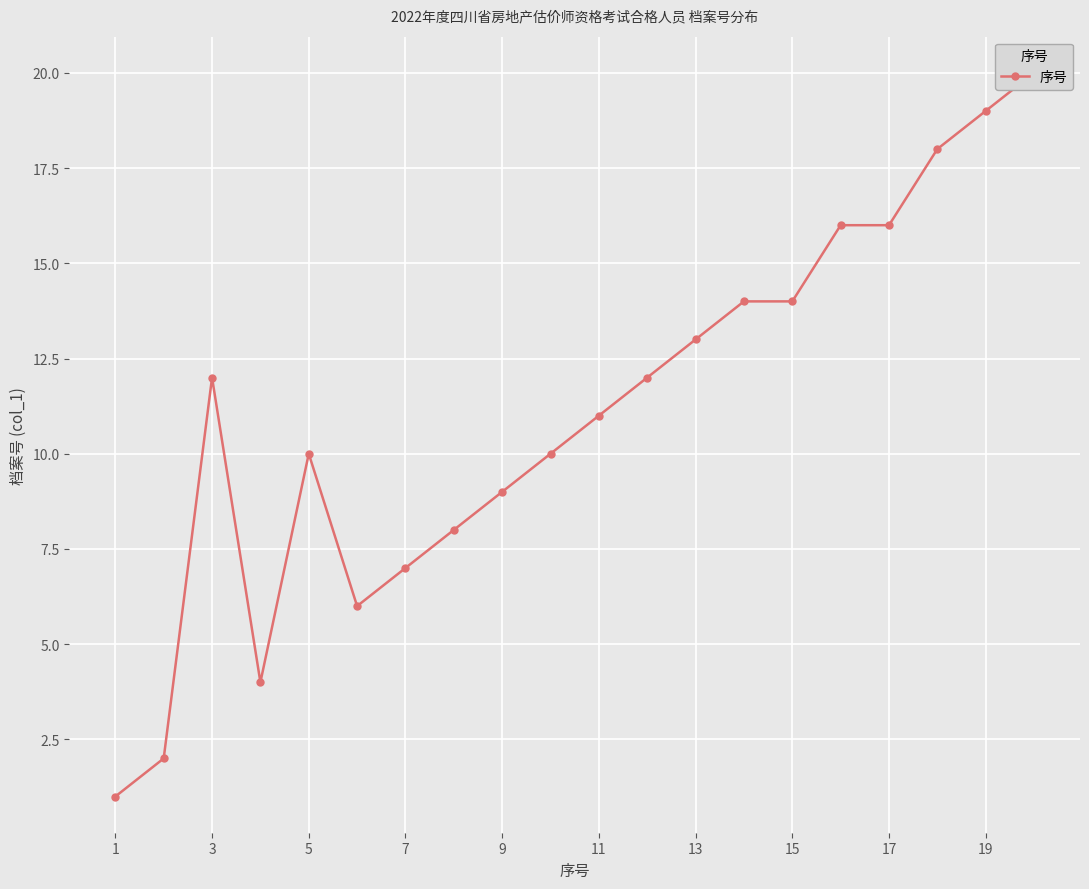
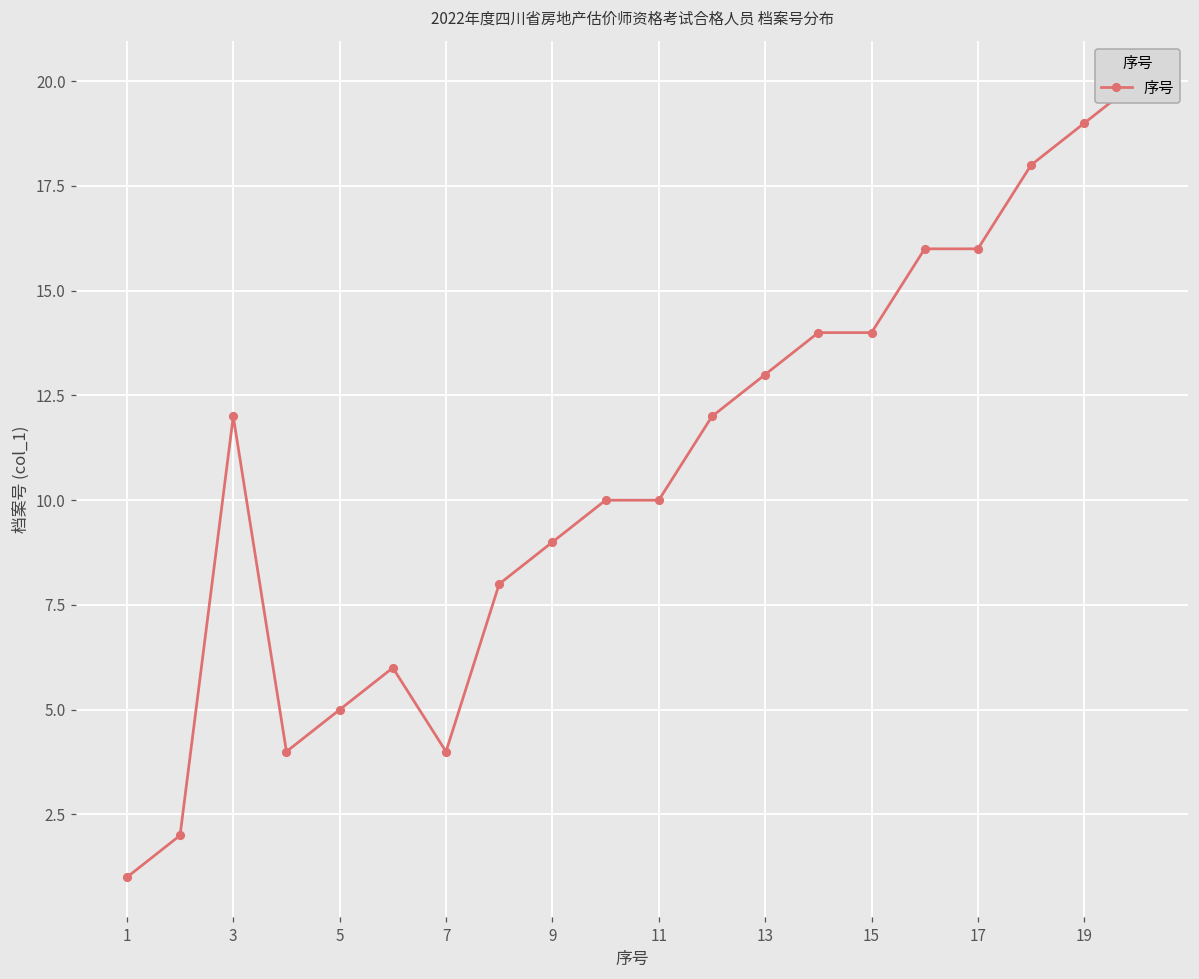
  {
    "1": 1,
    "3": 12,
-   "5": 10,
-   "7": 7,
+   "5": 5,
+   "7": 4,
    "9": 9,
-   "11": 11,
+   "11": 10,
    "13": 13,
    "15": 14,
    "17": 16,
    "19": 19
  }
